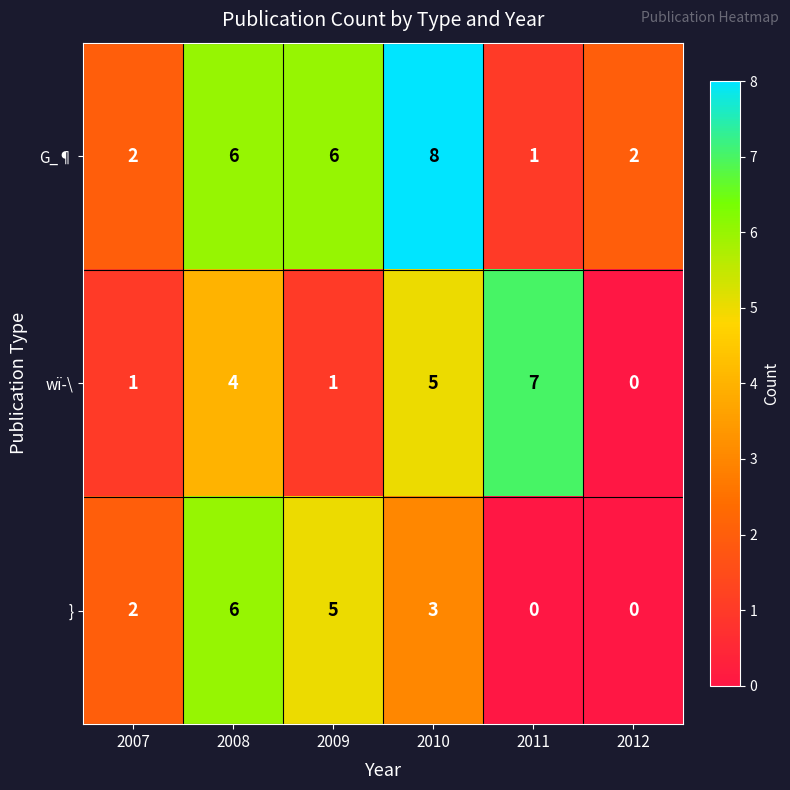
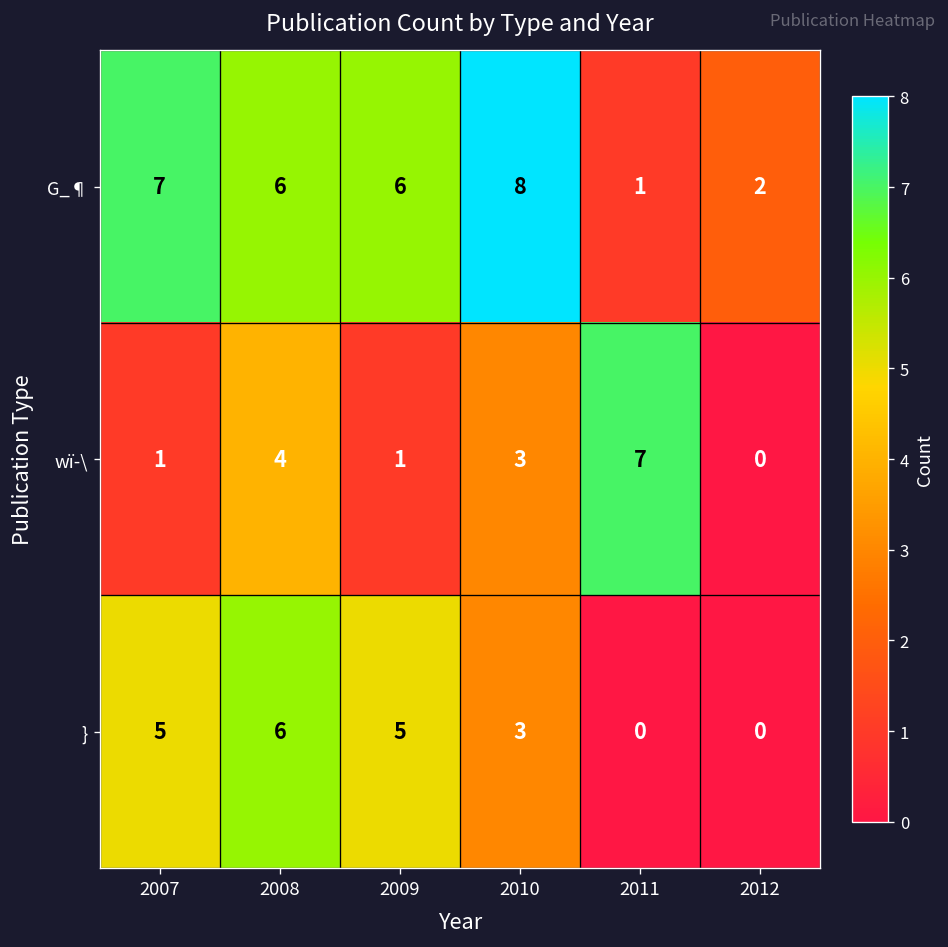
  {
    "G_¶": {
-     "2007": 2,
+     "2007": 7,
      "2008": 6,
      "2009": 6,
      "2010": 8,
      "2011": 1,
      "2012": 2
    },
    "wï­\\": {
      "2007": 1,
      "2008": 4,
      "2009": 1,
-     "2010": 5,
+     "2010": 3,
      "2011": 7,
      "2012": 0
    },
    "}": {
-     "2007": 2,
+     "2007": 5,
      "2008": 6,
      "2009": 5,
      "2010": 3,
      "2011": 0,
      "2012": 0
    }
  }
